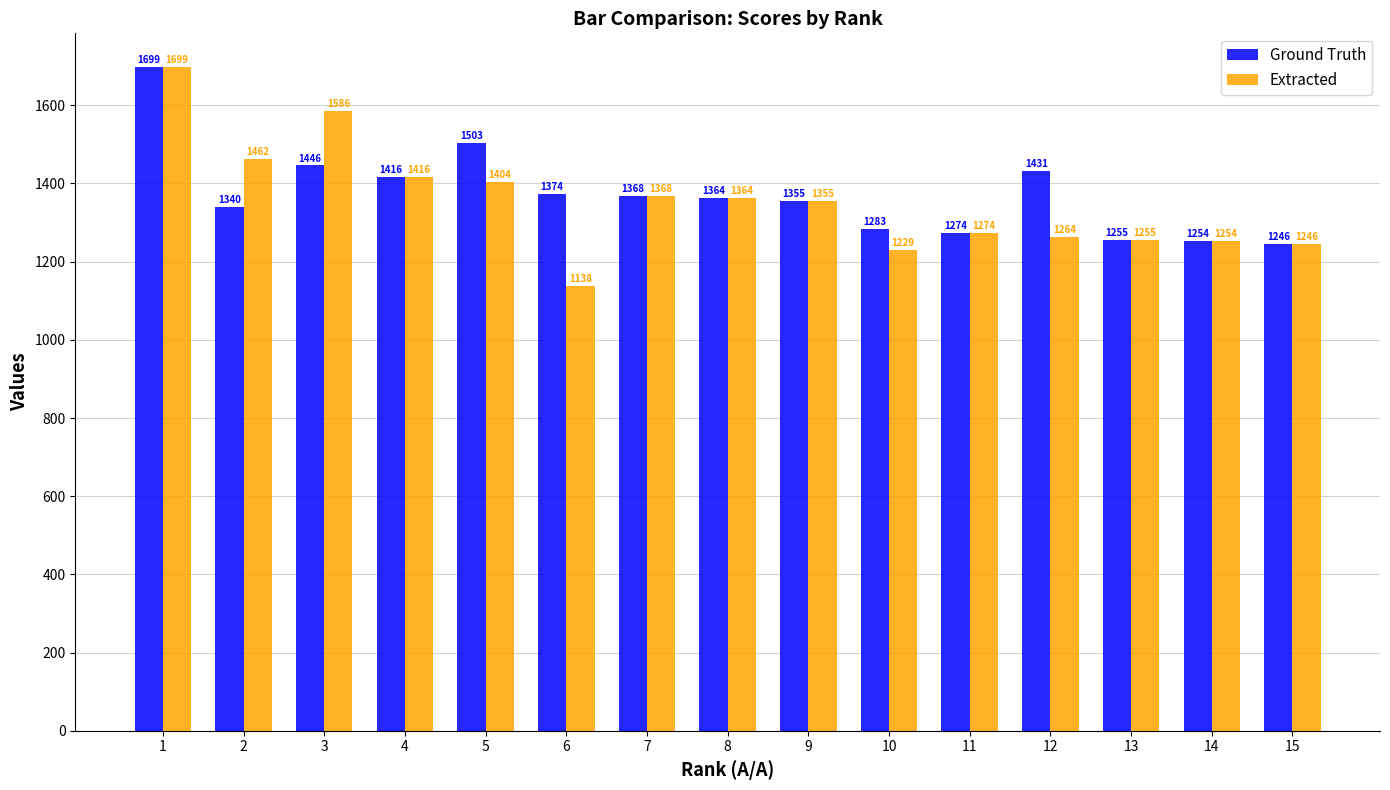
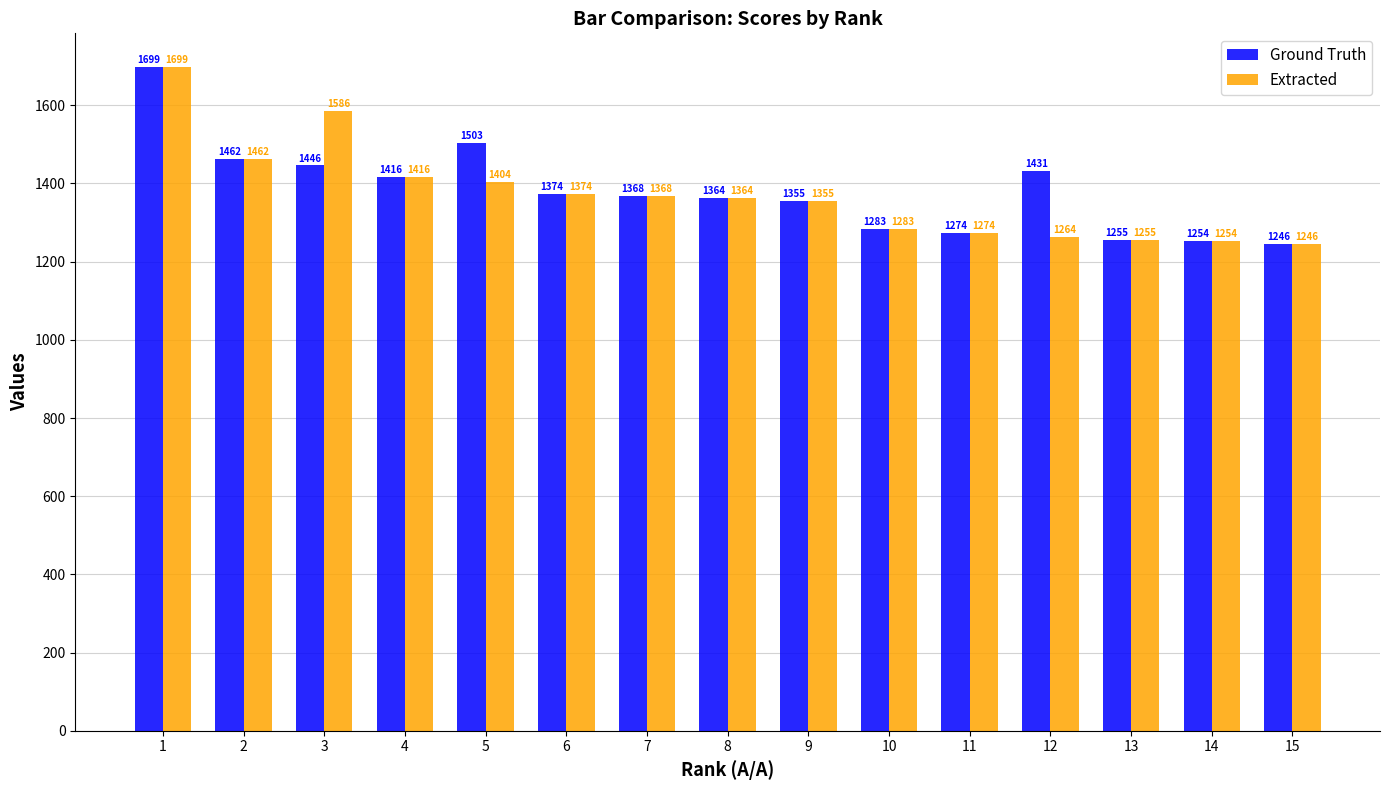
  {
    "Ground Truth": {
      "1": 1699,
-     "2": 1340,
+     "2": 1462,
      "3": 1446,
      "4": 1416,
      "5": 1503,
      "6": 1374,
      "7": 1368,
      "8": 1364,
      "9": 1355,
      "10": 1283,
      "11": 1274,
      "12": 1431,
      "13": 1255,
      "14": 1254,
      "15": 1246
    },
    "Extracted": {
      "1": 1699,
      "2": 1462,
      "3": 1586,
      "4": 1416,
      "5": 1404,
-     "6": 1138,
+     "6": 1374,
      "7": 1368,
      "8": 1364,
      "9": 1355,
-     "10": 1229,
+     "10": 1283,
      "11": 1274,
      "12": 1264,
      "13": 1255,
      "14": 1254,
      "15": 1246
    }
  }
